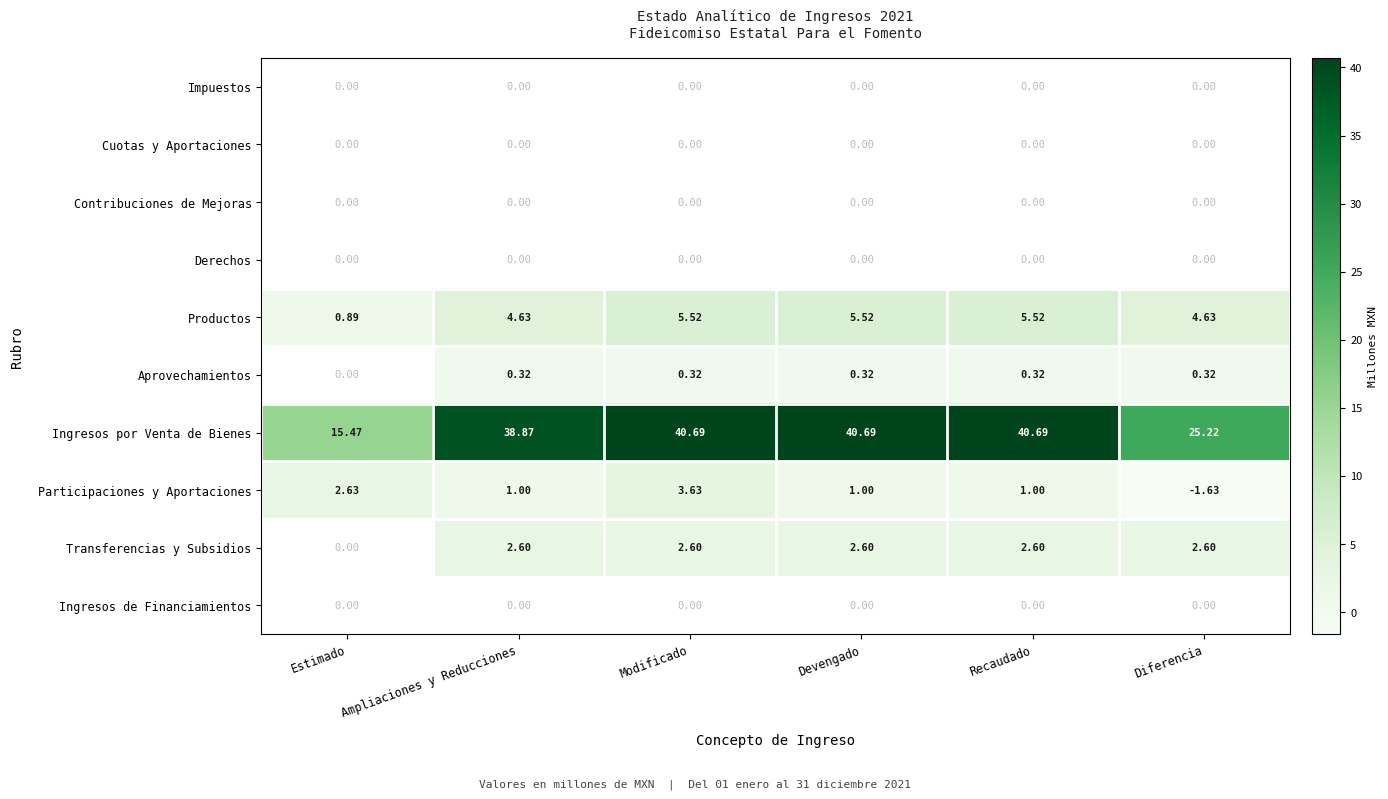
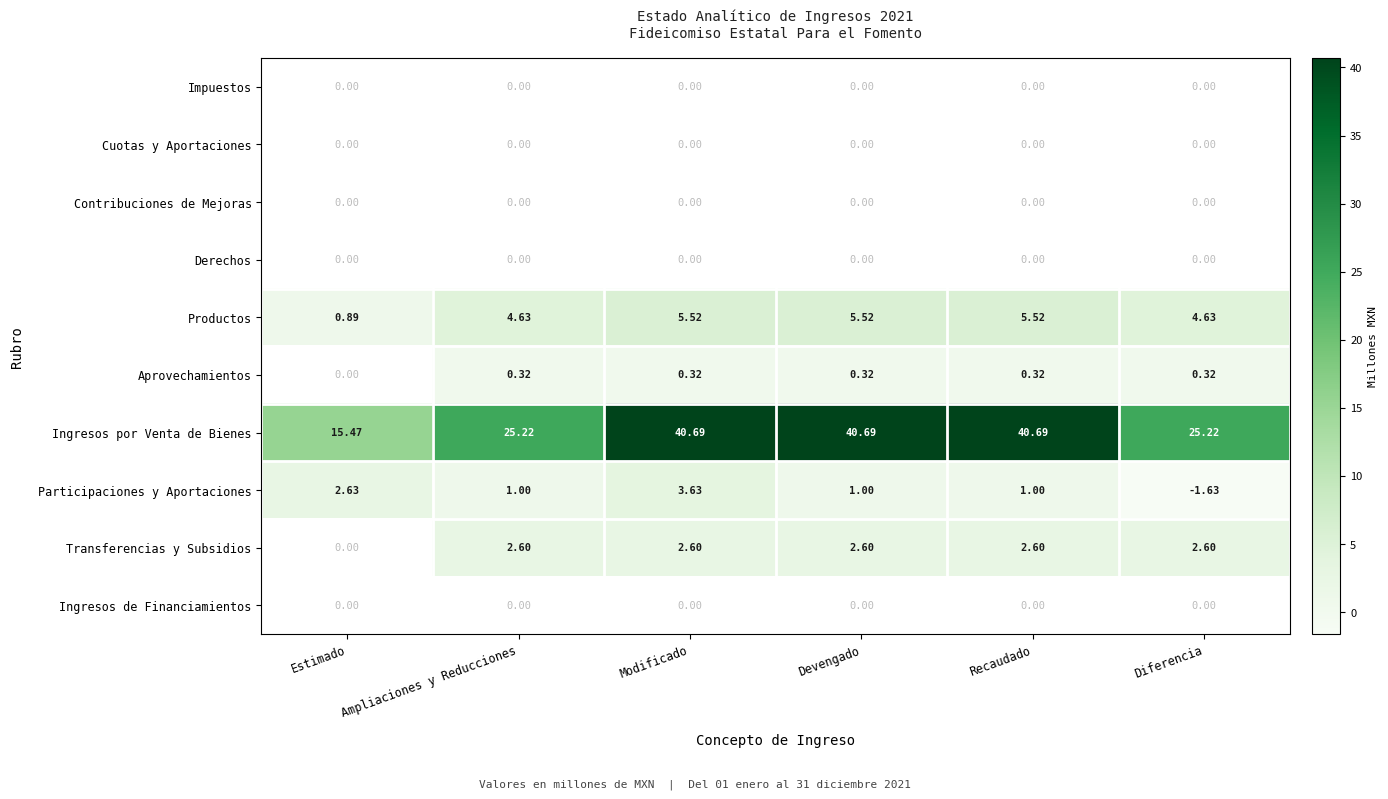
  {
    "Productos": {
      "Estimado": 0.89,
      "Ampliaciones y Reducciones": 4.63,
      "Modificado": 5.52,
      "Devengado": 5.52,
      "Recaudado": 5.52,
      "Diferencia": 4.63
    },
    "Aprovechamientos": {
      "Ampliaciones y Reducciones": 0.32,
      "Modificado": 0.32,
      "Devengado": 0.32,
      "Recaudado": 0.32,
      "Diferencia": 0.32
    },
    "Ingresos por Venta de Bienes": {
      "Estimado": 15.47,
-     "Ampliaciones y Reducciones": 38.87,
+     "Ampliaciones y Reducciones": 25.22,
      "Modificado": 40.69,
      "Devengado": 40.69,
      "Recaudado": 40.69,
      "Diferencia": 25.22
    },
    "Participaciones y Aportaciones": {
      "Estimado": 2.63,
      "Ampliaciones y Reducciones": 1.00,
      "Modificado": 3.63,
      "Devengado": 1.00,
      "Recaudado": 1.00,
      "Diferencia": -1.63
    },
    "Transferencias y Subsidios": {
      "Ampliaciones y Reducciones": 2.60,
      "Modificado": 2.60,
      "Devengado": 2.60,
      "Recaudado": 2.60,
      "Diferencia": 2.60
    }
  }
